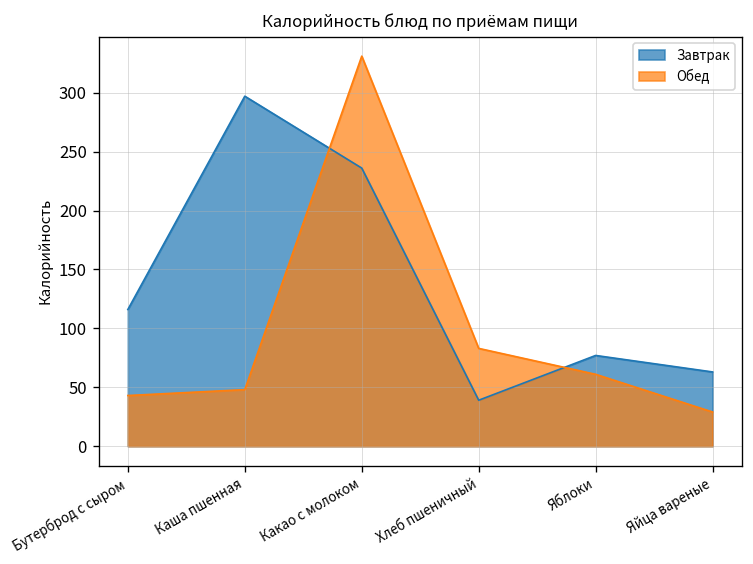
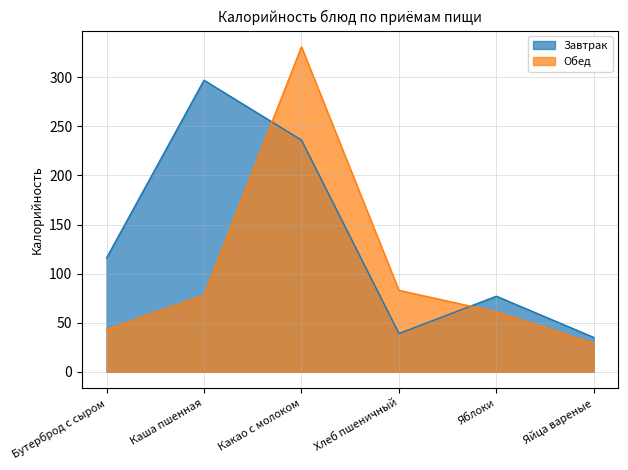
  {
    "Завтрак": {
      "Бутерброд с сыром": 120,
      "Каша пшенная": 300,
      "Какао с молоком": 240,
      "Хлеб пшеничный": 40,
      "Яблоки": 80,
-     "Яйца вареные": 60
+     "Яйца вареные": 40
    },
    "Обед": {
      "Бутерброд с сыром": 40,
-     "Каша пшенная": 50,
+     "Каша пшенная": 80,
      "Какао с молоком": 330,
      "Хлеб пшеничный": 80,
      "Яблоки": 60,
      "Яйца вареные": 30
    }
  }
